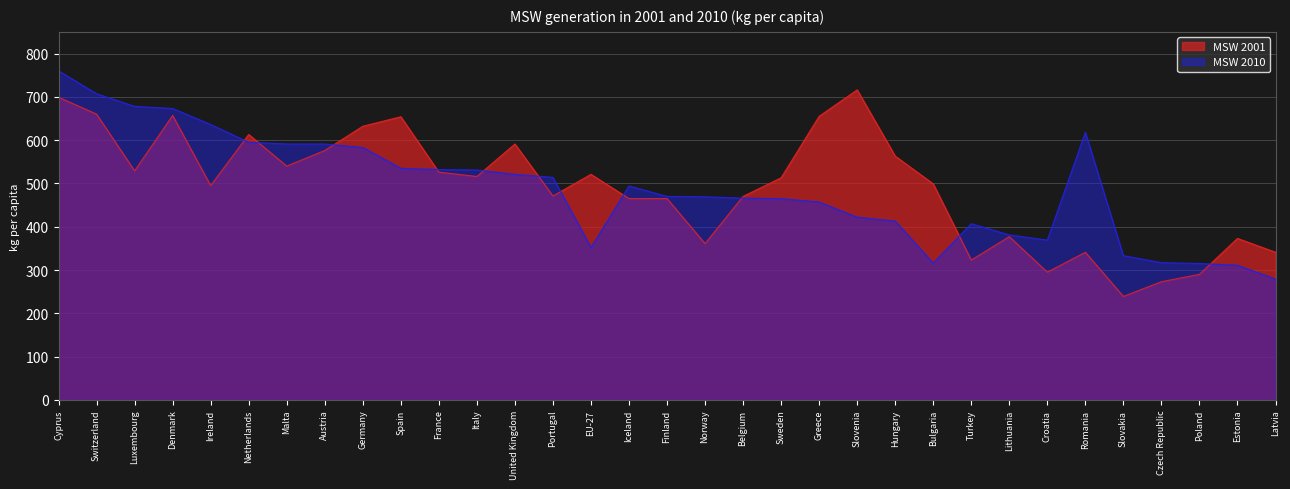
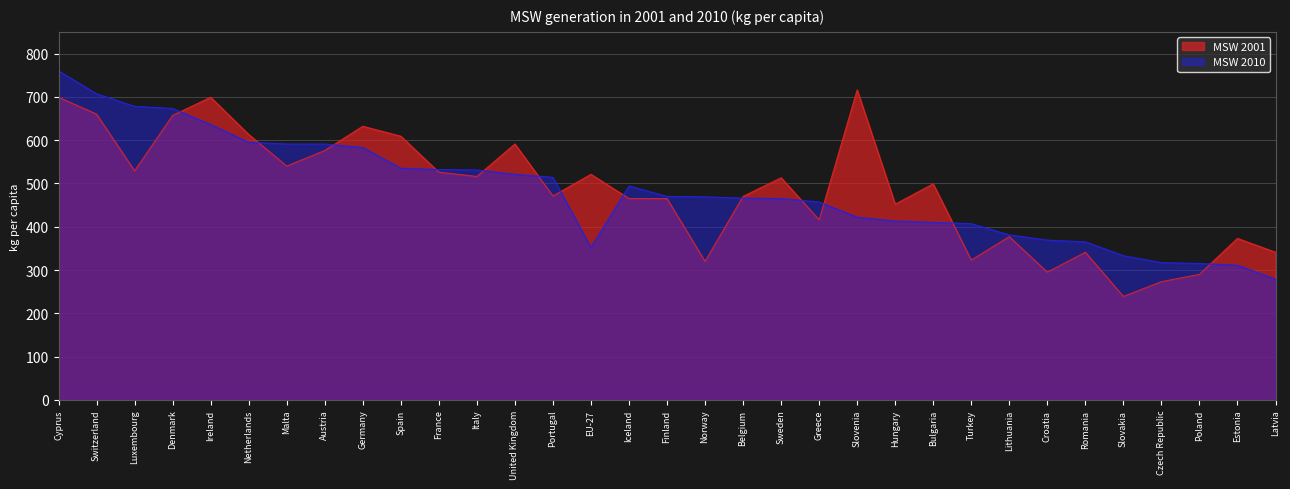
  {
    "MSW 2001": {
      "Cyprus": 700,
      "Switzerland": 660,
      "Luxembourg": 530,
      "Denmark": 660,
-     "Ireland": 500,
+     "Ireland": 700,
      "Netherlands": 610,
      "Malta": 540,
      "Austria": 580,
      "Germany": 630,
-     "Spain": 650,
+     "Spain": 610,
      "Italy": 520,
      "United Kingdom": 590,
      "Portugal": 470,
      "EU-27": 520,
      "Iceland": 470,
-     "Norway": 360,
+     "Norway": 320,
      "Sweden": 510,
-     "Greece": 660,
+     "Greece": 420,
      "Slovenia": 720,
-     "Hungary": 560,
+     "Hungary": 450,
      "Bulgaria": 500,
      "Turkey": 320,
      "Croatia": 300,
      "Romania": 340,
      "Slovakia": 240,
      "Czech Republic": 270,
      "Poland": 290,
      "Estonia": 370,
      "Latvia": 340
    },
    "MSW 2010": {
      "Cyprus": 760,
      "Switzerland": 710,
      "Luxembourg": 680,
      "Denmark": 670,
      "Ireland": 640,
      "Netherlands": 600,
      "Malta": 590,
      "Austria": 590,
      "Germany": 580,
      "Spain": 540,
      "Italy": 530,
      "United Kingdom": 520,
      "Portugal": 510,
      "EU-27": 350,
      "Iceland": 490,
      "Norway": 470,
      "Sweden": 470,
      "Greece": 460,
      "Slovenia": 420,
      "Hungary": 410,
-     "Bulgaria": 320,
+     "Bulgaria": 410,
      "Turkey": 410,
      "Croatia": 370,
-     "Romania": 620,
+     "Romania": 370,
      "Slovakia": 330,
      "Czech Republic": 320,
      "Poland": 320,
      "Estonia": 310,
      "Latvia": 280
    }
  }
